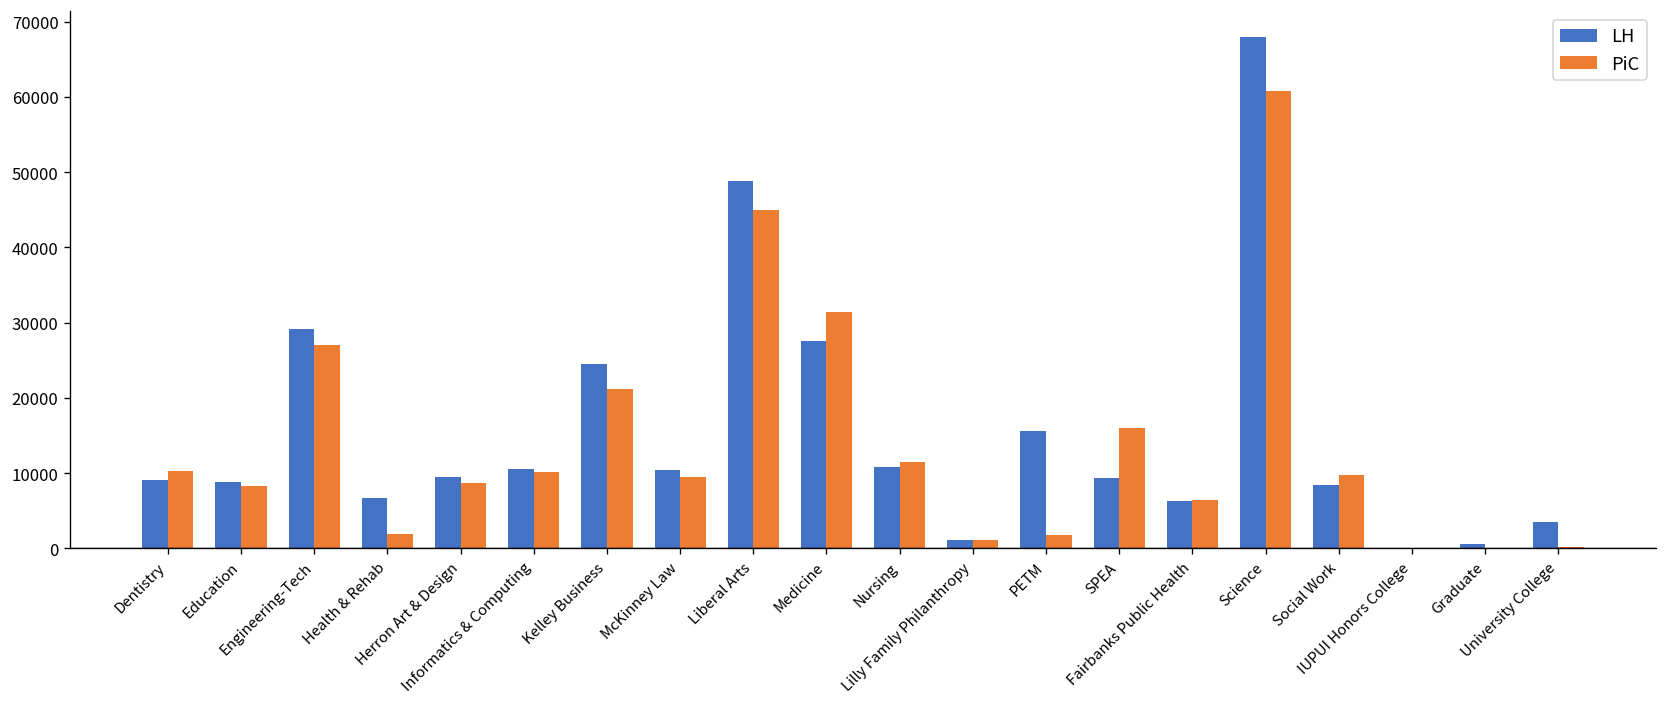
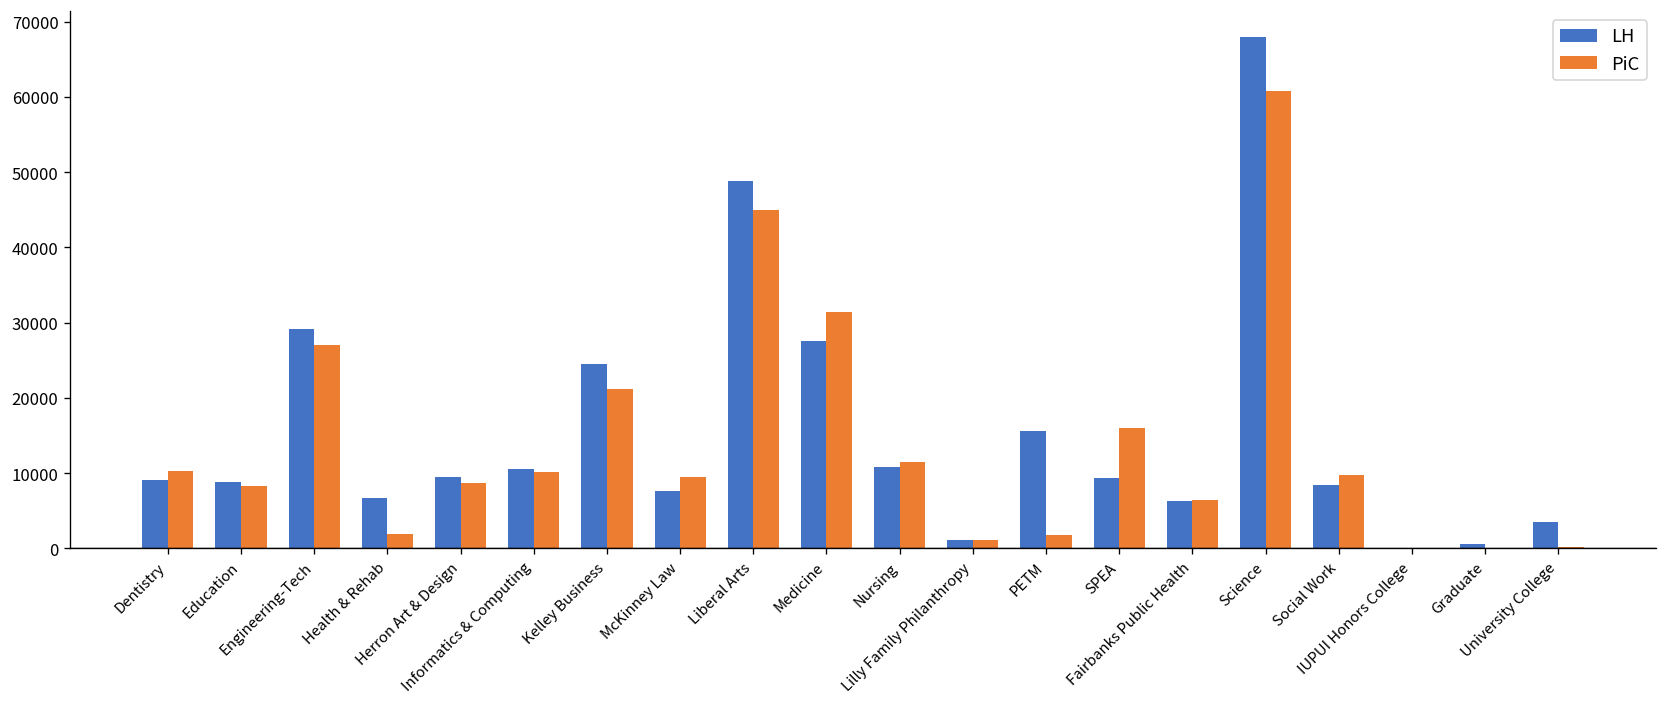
  {
    "LH": {
      "Dentistry": 9000,
      "Education": 9000,
      "Engineering-Tech": 29000,
      "Health & Rehab": 7000,
      "Herron Art & Design": 10000,
      "Informatics & Computing": 11000,
      "Kelley Business": 24000,
-     "McKinney Law": 10000,
+     "McKinney Law": 8000,
      "Liberal Arts": 49000,
      "Medicine": 28000,
      "Nursing": 11000,
      "Lilly Family Philanthropy": 1000,
      "PETM": 16000,
      "SPEA": 9000,
      "Fairbanks Public Health": 6000,
      "Science": 68000,
      "Social Work": 8000,
      "IUPUI Honors College": 0,
      "Graduate": 1000,
      "University College": 4000
    },
    "PiC": {
      "Dentistry": 10000,
      "Education": 8000,
      "Engineering-Tech": 27000,
      "Health & Rehab": 2000,
      "Herron Art & Design": 9000,
      "Informatics & Computing": 10000,
      "Kelley Business": 21000,
      "McKinney Law": 9000,
      "Liberal Arts": 45000,
      "Medicine": 31000,
      "Nursing": 11000,
      "Lilly Family Philanthropy": 1000,
      "PETM": 2000,
      "SPEA": 16000,
      "Fairbanks Public Health": 6000,
      "Science": 61000,
      "Social Work": 10000
    }
  }
